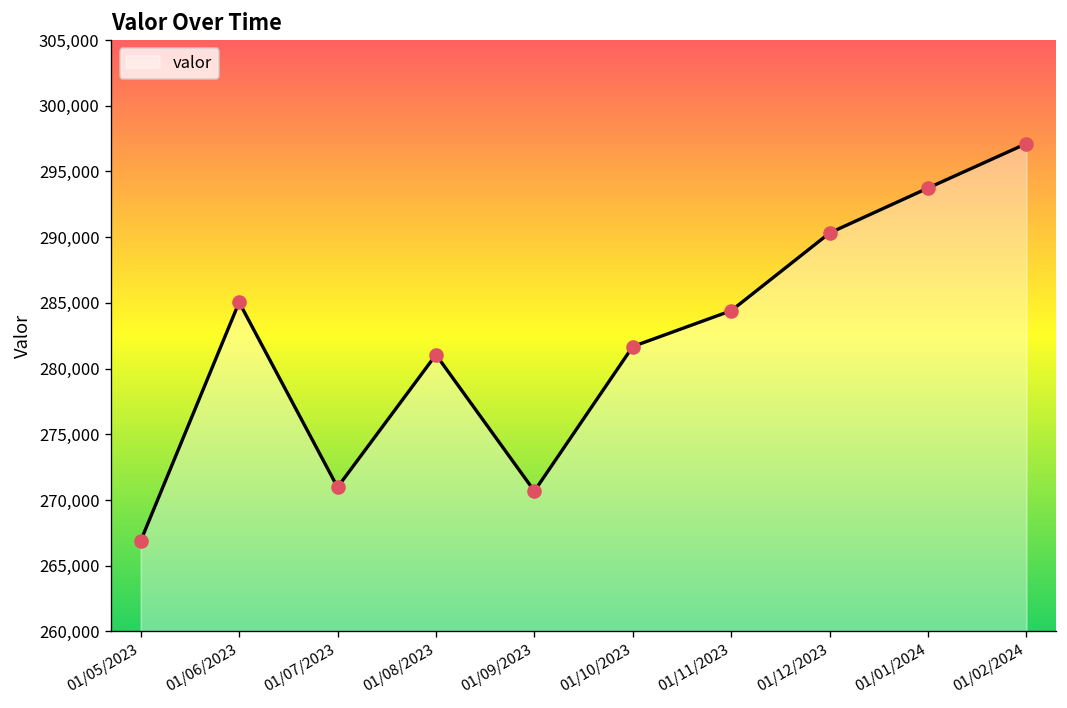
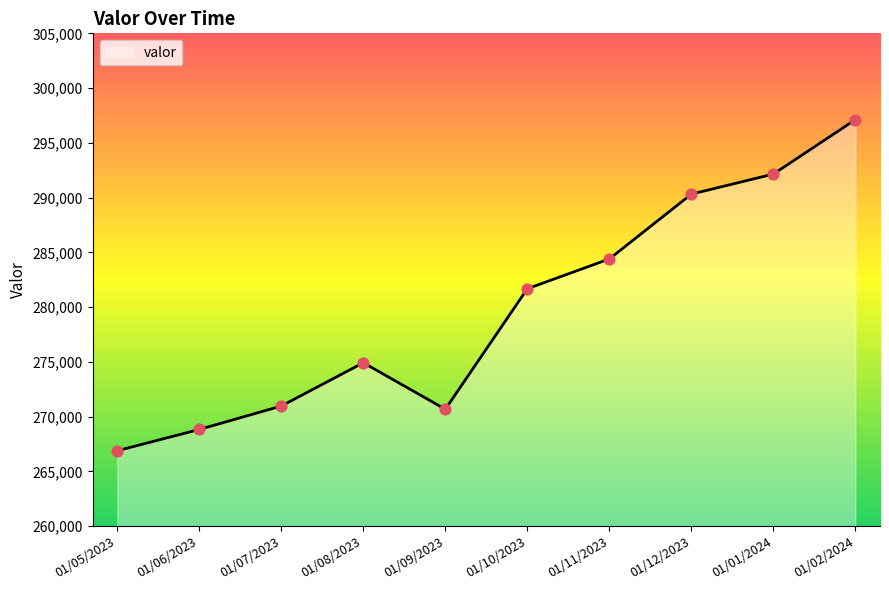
  {
    "01/05/2023": "266,900",
-   "01/06/2023": "285,000",
+   "01/06/2023": "268,800",
    "01/07/2023": "271,000",
-   "01/08/2023": "281,100",
+   "01/08/2023": "274,900",
    "01/09/2023": "270,700",
    "01/10/2023": "281,700",
    "01/11/2023": "284,400",
    "01/12/2023": "290,300",
-   "01/01/2024": "293,700",
+   "01/01/2024": "292,200",
    "01/02/2024": "297,100"
  }
